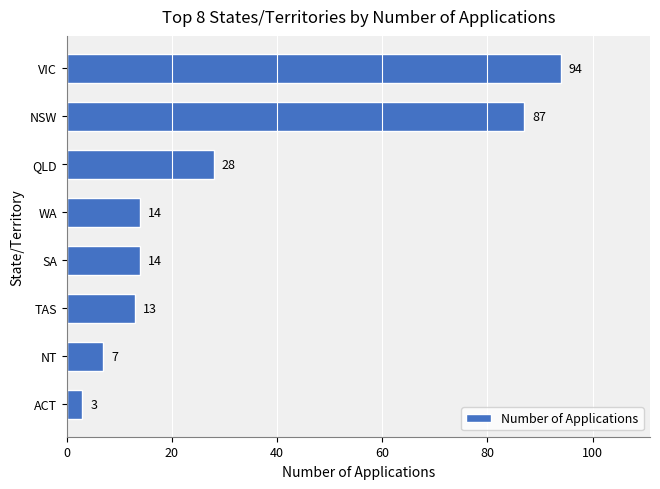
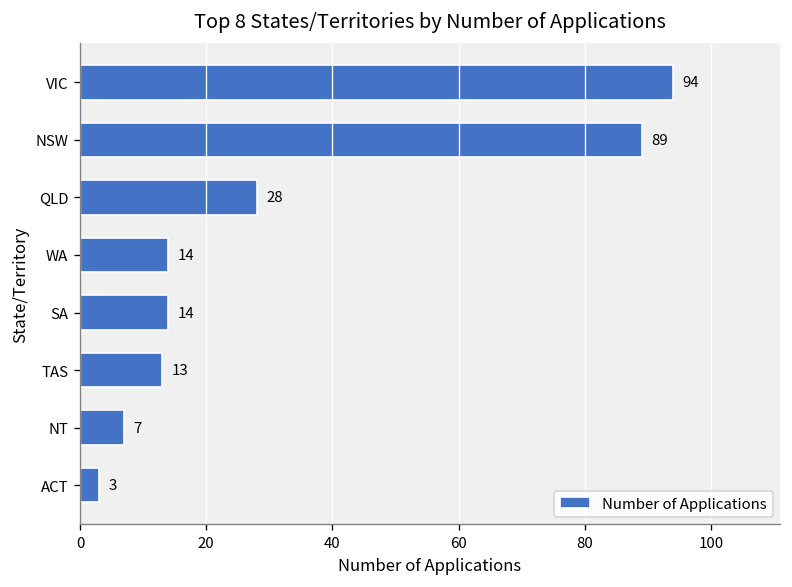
  {
    "VIC": 94,
-   "NSW": 87,
+   "NSW": 89,
    "QLD": 28,
    "WA": 14,
    "SA": 14,
    "TAS": 13,
    "NT": 7,
    "ACT": 3
  }
